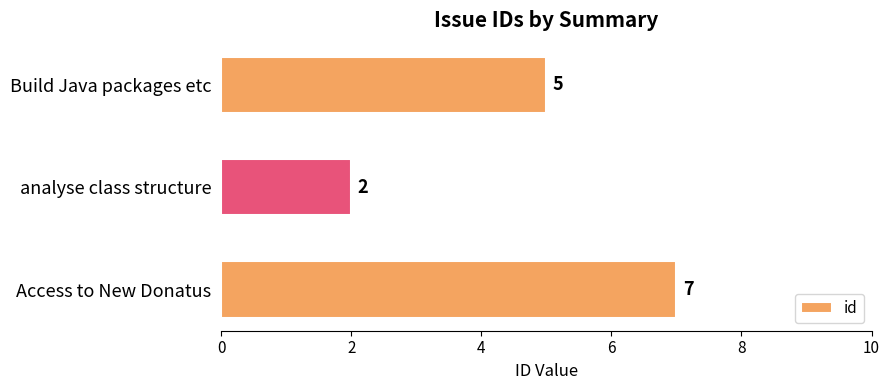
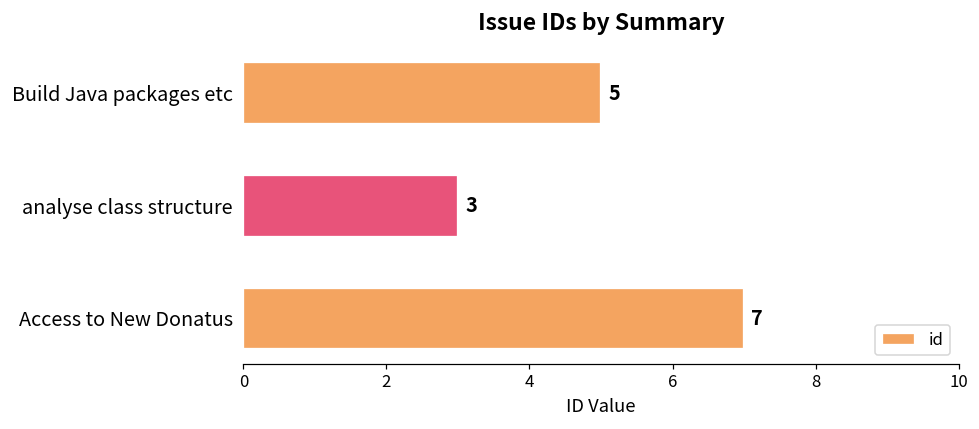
  {
    "Build Java packages etc": 5,
-   "analyse class structure": 2,
+   "analyse class structure": 3,
    "Access to New Donatus": 7
  }
